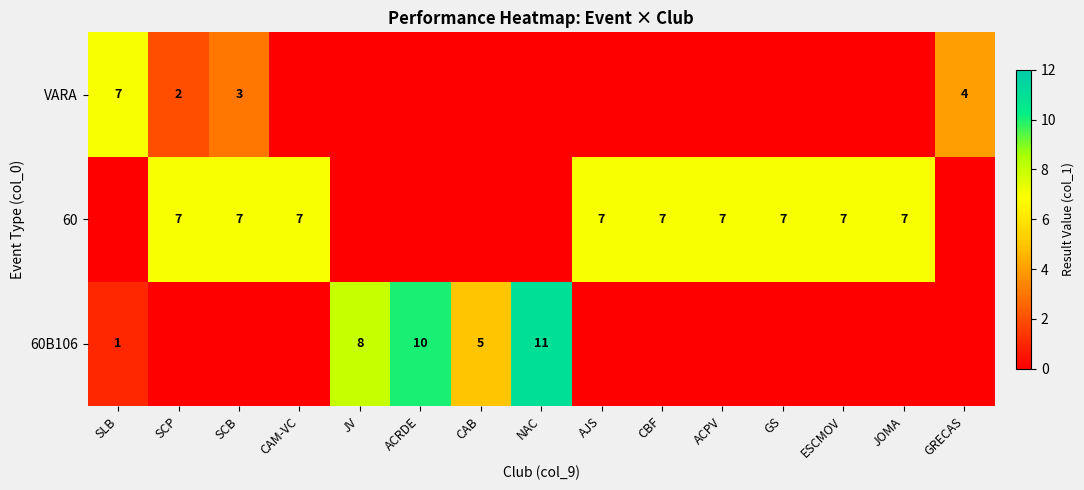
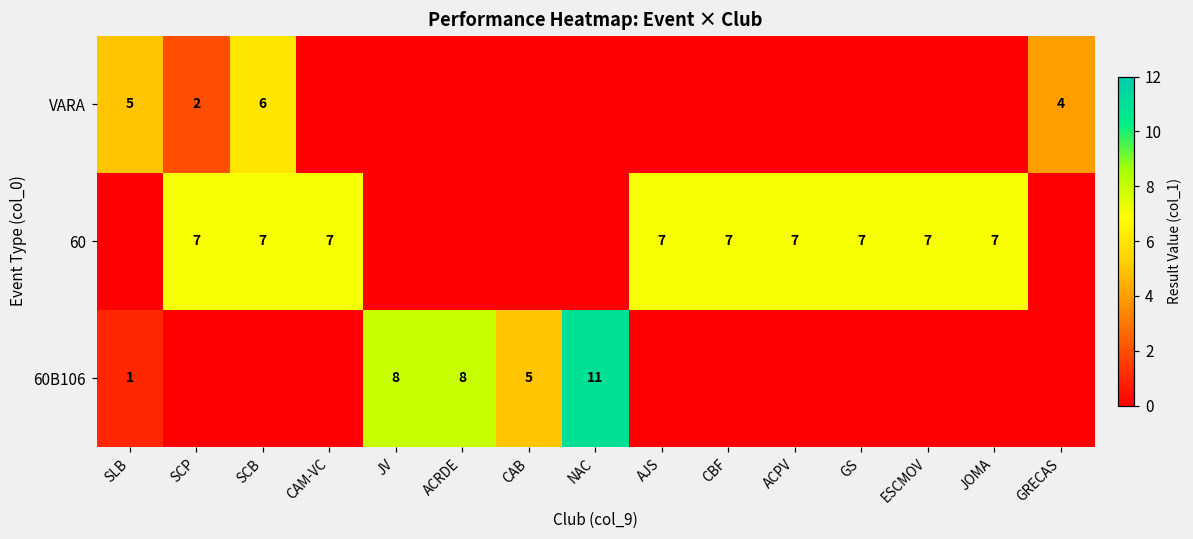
  {
    "VARA": {
-     "SLB": 7,
+     "SLB": 5,
      "SCP": 2,
-     "SCB": 3,
+     "SCB": 6,
      "GRECAS": 4
    },
    "60": {
      "SCP": 7,
      "SCB": 7,
      "CAM-VC": 7,
      "AJS": 7,
      "CBF": 7,
      "ACPV": 7,
      "GS": 7,
      "ESCMOV": 7,
      "JOMA": 7
    },
    "60B106": {
      "SLB": 1,
      "JV": 8,
-     "ACRDE": 10,
+     "ACRDE": 8,
      "CAB": 5,
      "NAC": 11
    }
  }
